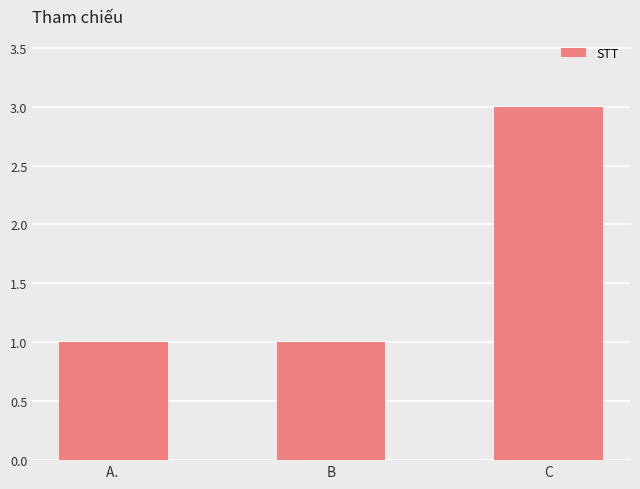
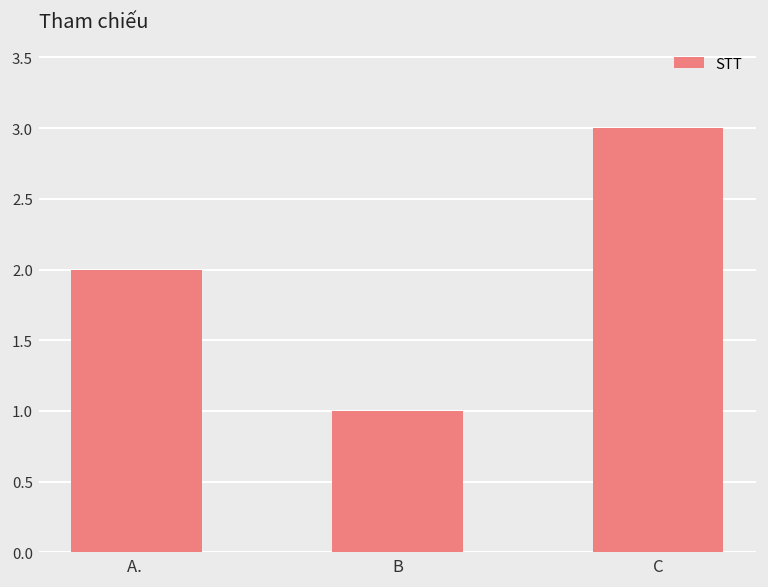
  {
-   "A.": 1,
+   "A.": 2,
    "B": 1,
    "C": 3
  }
